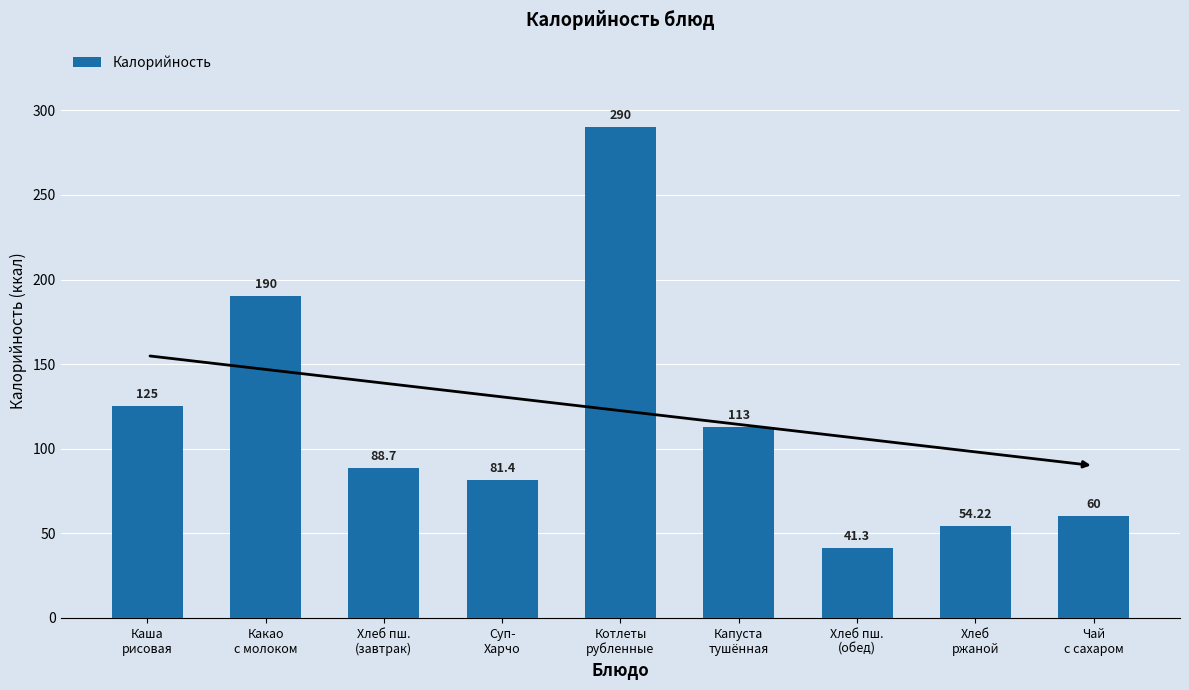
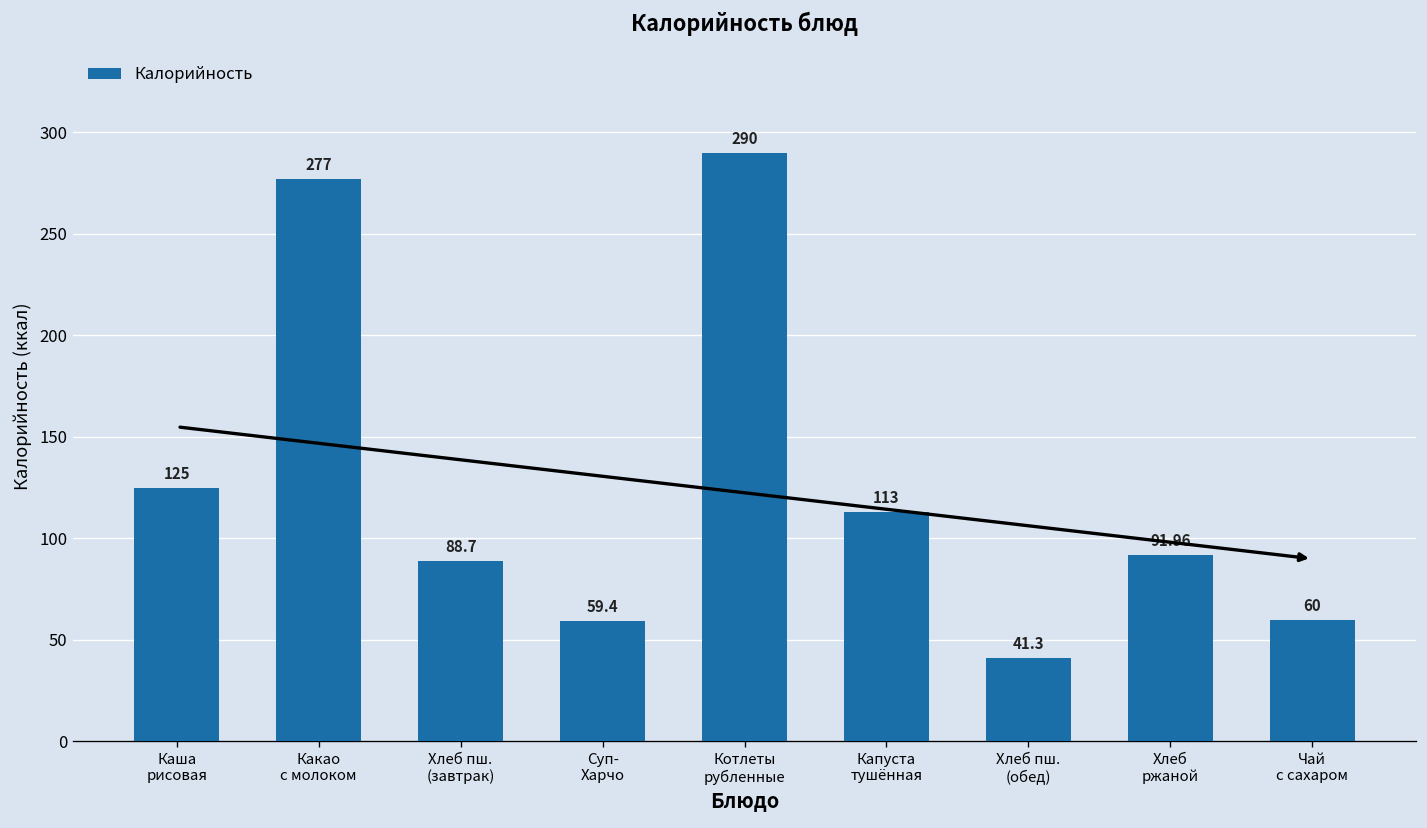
  {
    "Каша рисовая": 125,
-   "Какао с молоком": 190,
+   "Какао с молоком": 277,
    "Хлеб пш. (завтрак)": 88.7,
-   "Суп- Харчо": 81.4,
+   "Суп- Харчо": 59.4,
    "Котлеты рубленные": 290,
    "Капуста тушённая": 113,
    "Хлеб пш. (обед)": 41.3,
-   "Хлеб ржаной": 54.22,
+   "Хлеб ржаной": 91.96,
    "Чай с сахаром": 60
  }
